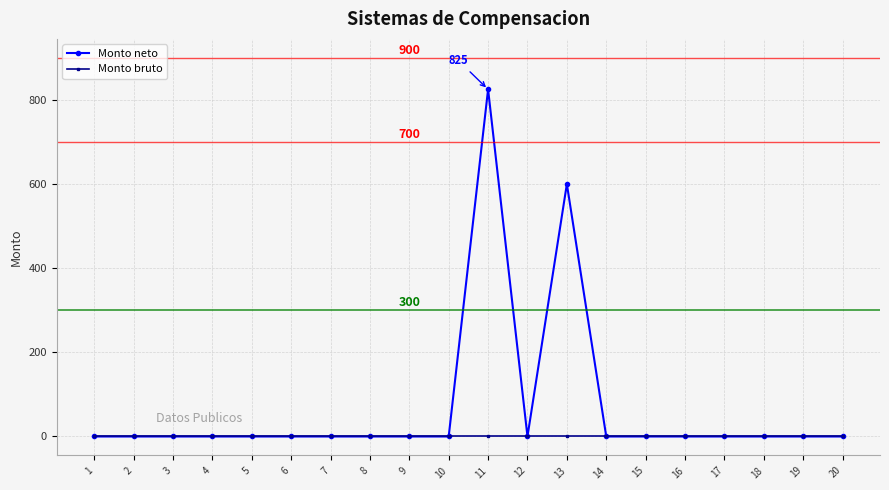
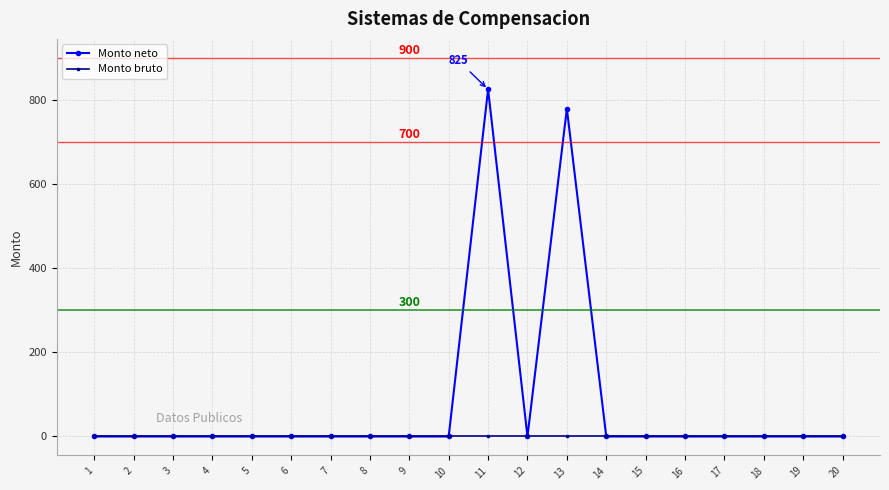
  {
    "Monto neto": {
-     "13": 600
+     "13": 780
    },
    "Monto bruto": {
      "11": 0,
      "13": 0
    }
  }
